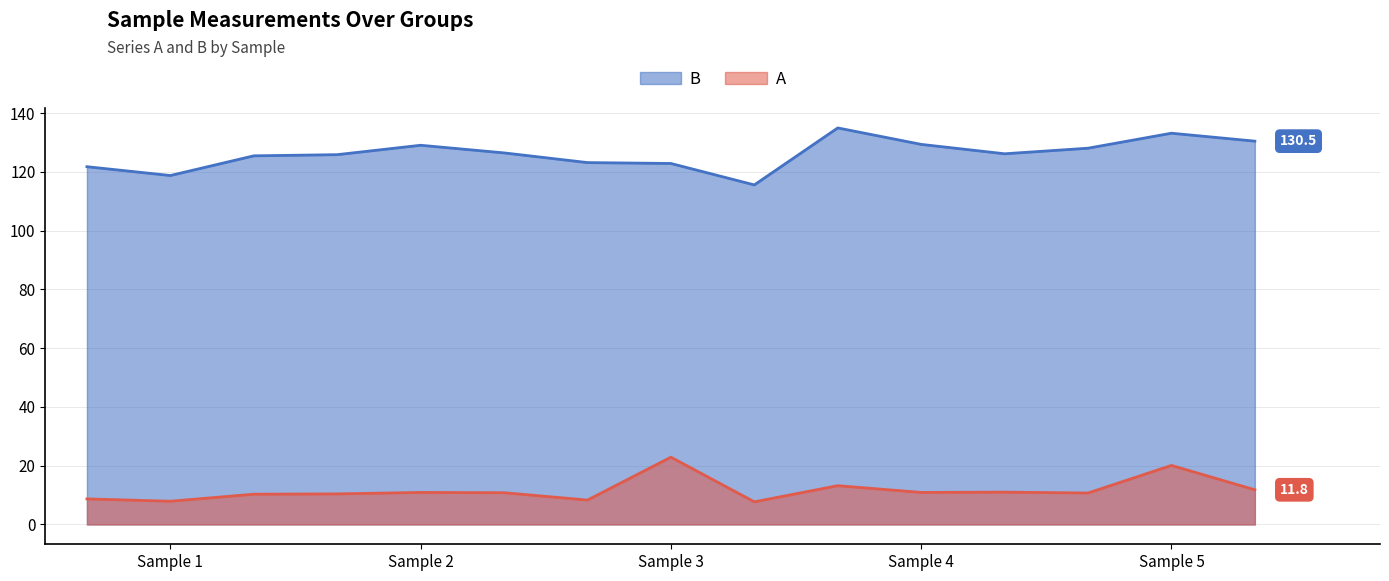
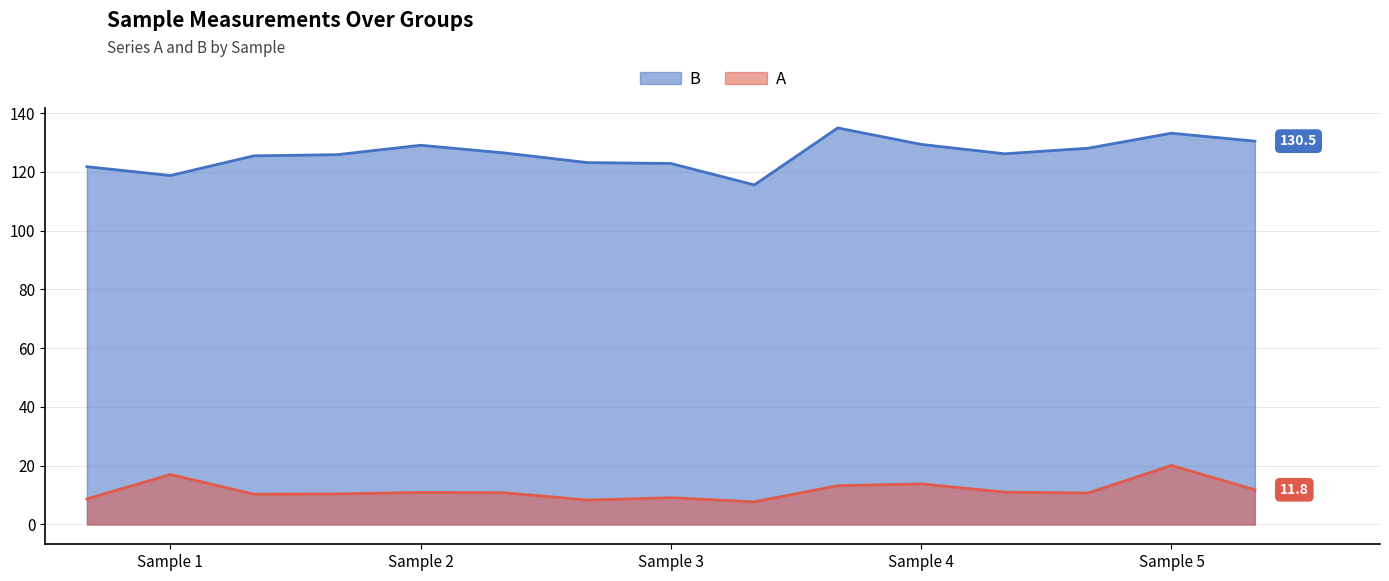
  {
    "B": {
      "Sample 1": 119,
      "Sample 2": 129,
      "Sample 3": 123,
      "Sample 4": 129,
      "Sample 5": 133
    },
    "A": {
-     "Sample 1": 8,
+     "Sample 1": 17,
      "Sample 2": 11,
-     "Sample 3": 23,
-     "Sample 4": 11,
+     "Sample 3": 9,
+     "Sample 4": 14,
      "Sample 5": 20
    }
  }
